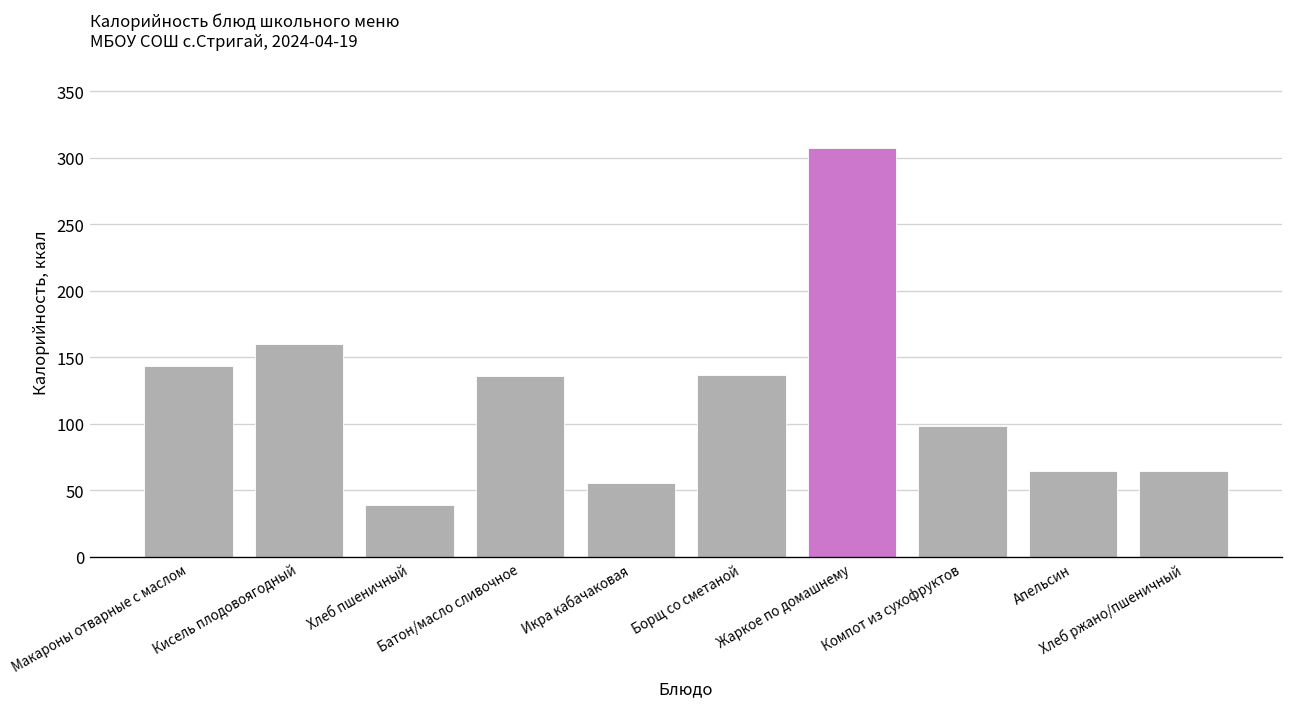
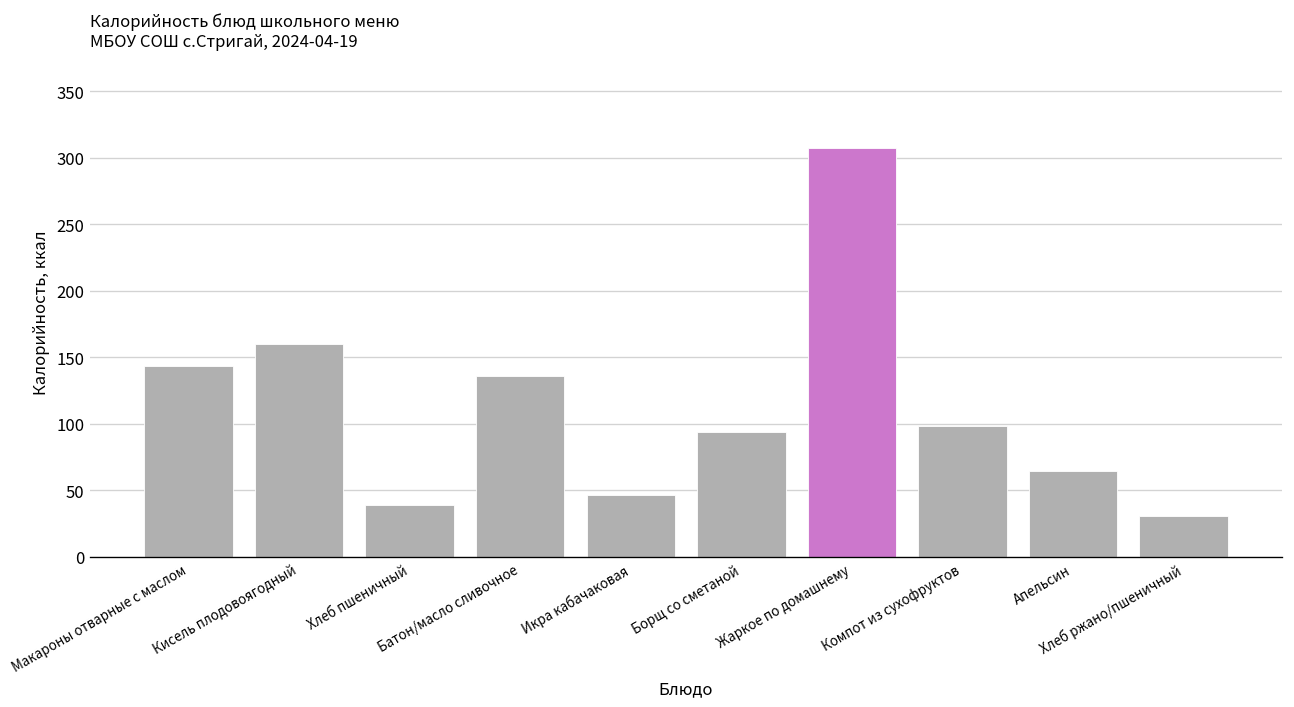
  {
    "Макароны отварные с маслом": 143,
    "Кисель плодовоягодный": 160,
    "Хлеб пшеничный": 39,
    "Батон/масло сливочное": 136,
-   "Икра кабачаковая": 55,
-   "Борщ со сметаной": 137,
+   "Икра кабачаковая": 47,
+   "Борщ со сметаной": 94,
    "Жаркое по домашнему": 308,
    "Компот из сухофруктов": 98,
    "Апельсин": 64,
-   "Хлеб ржано/пшеничный": 64
+   "Хлеб ржано/пшеничный": 31
  }
